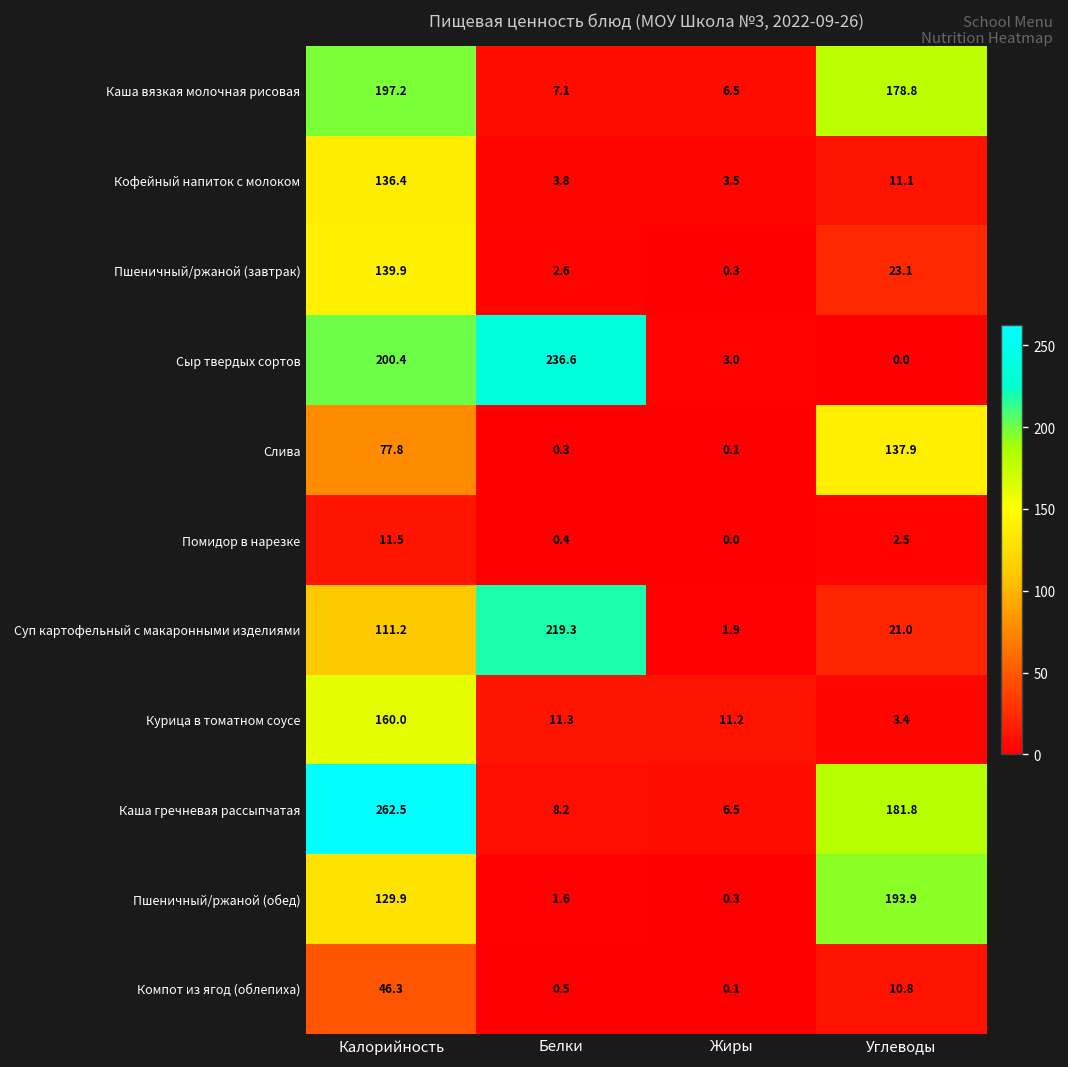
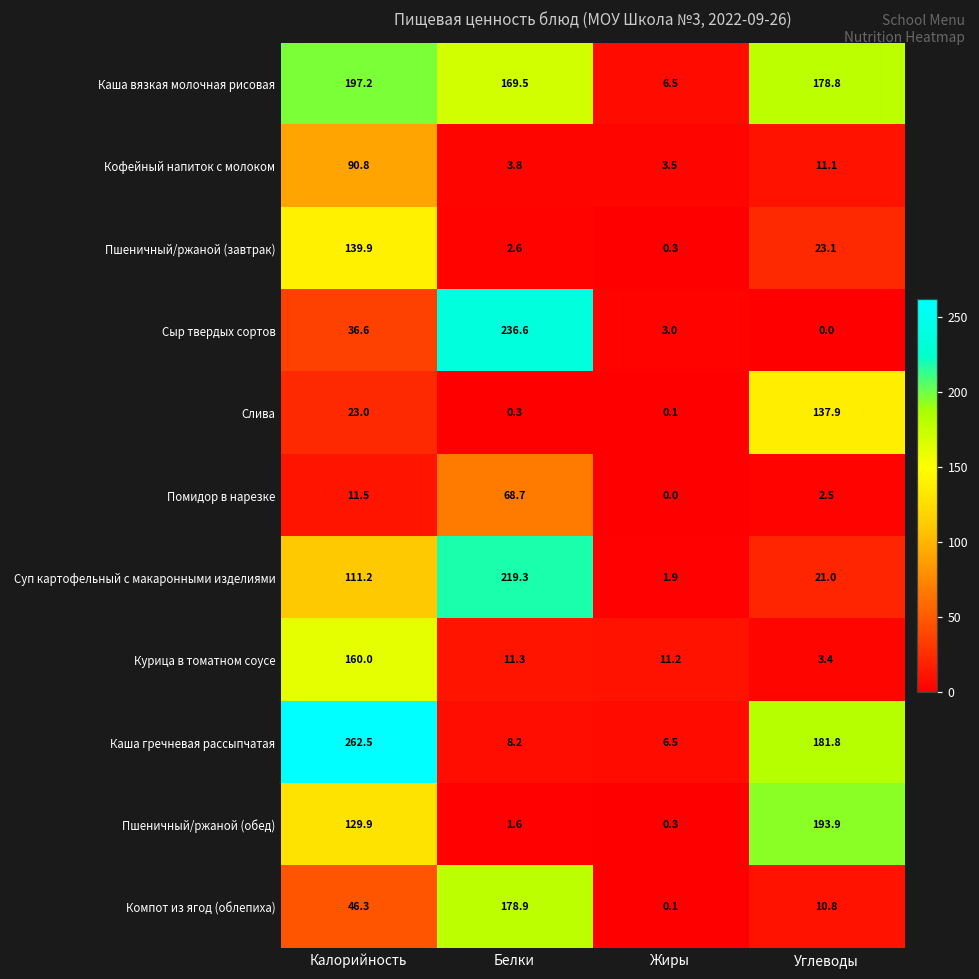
  {
    "Каша вязкая молочная рисовая": {
      "Калорийность": 197.2,
-     "Белки": 7.1,
+     "Белки": 169.5,
      "Жиры": 6.5,
      "Углеводы": 178.8
    },
    "Кофейный напиток с молоком": {
-     "Калорийность": 136.4,
+     "Калорийность": 90.8,
      "Белки": 3.8,
      "Жиры": 3.5,
      "Углеводы": 11.1
    },
    "Пшеничный/ржаной (завтрак)": {
      "Калорийность": 139.9,
      "Белки": 2.6,
      "Жиры": 0.3,
      "Углеводы": 23.1
    },
    "Сыр твердых сортов": {
-     "Калорийность": 200.4,
+     "Калорийность": 36.6,
      "Белки": 236.6,
      "Жиры": 3.0,
      "Углеводы": 0.0
    },
    "Слива": {
-     "Калорийность": 77.8,
+     "Калорийность": 23.0,
      "Белки": 0.3,
      "Жиры": 0.1,
      "Углеводы": 137.9
    },
    "Помидор в нарезке": {
      "Калорийность": 11.5,
-     "Белки": 0.4,
+     "Белки": 68.7,
      "Жиры": 0.0,
      "Углеводы": 2.5
    },
    "Суп картофельный с макаронными изделиями": {
      "Калорийность": 111.2,
      "Белки": 219.3,
      "Жиры": 1.9,
      "Углеводы": 21.0
    },
    "Курица в томатном соусе": {
      "Калорийность": 160.0,
      "Белки": 11.3,
      "Жиры": 11.2,
      "Углеводы": 3.4
    },
    "Каша гречневая рассыпчатая": {
      "Калорийность": 262.5,
      "Белки": 8.2,
      "Жиры": 6.5,
      "Углеводы": 181.8
    },
    "Пшеничный/ржаной (обед)": {
      "Калорийность": 129.9,
      "Белки": 1.6,
      "Жиры": 0.3,
      "Углеводы": 193.9
    },
    "Компот из ягод (облепиха)": {
      "Калорийность": 46.3,
-     "Белки": 0.5,
+     "Белки": 178.9,
      "Жиры": 0.1,
      "Углеводы": 10.8
    }
  }
